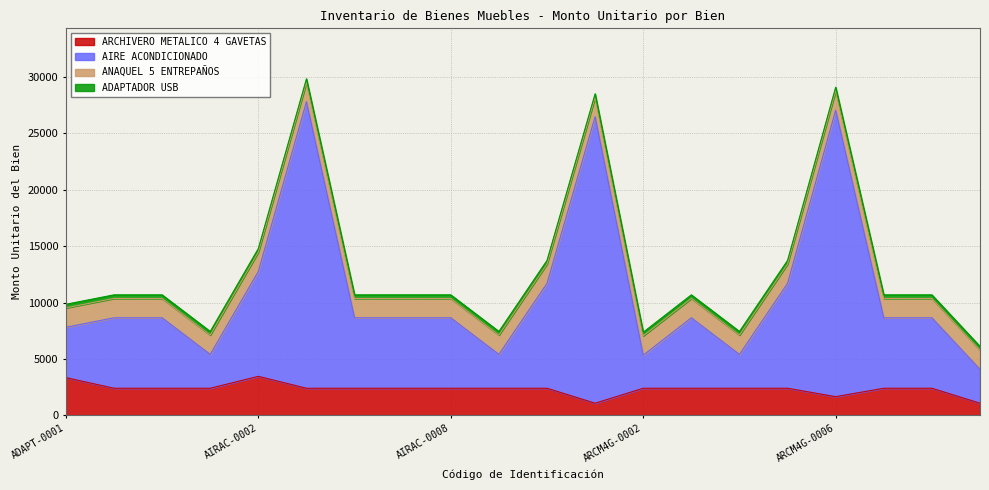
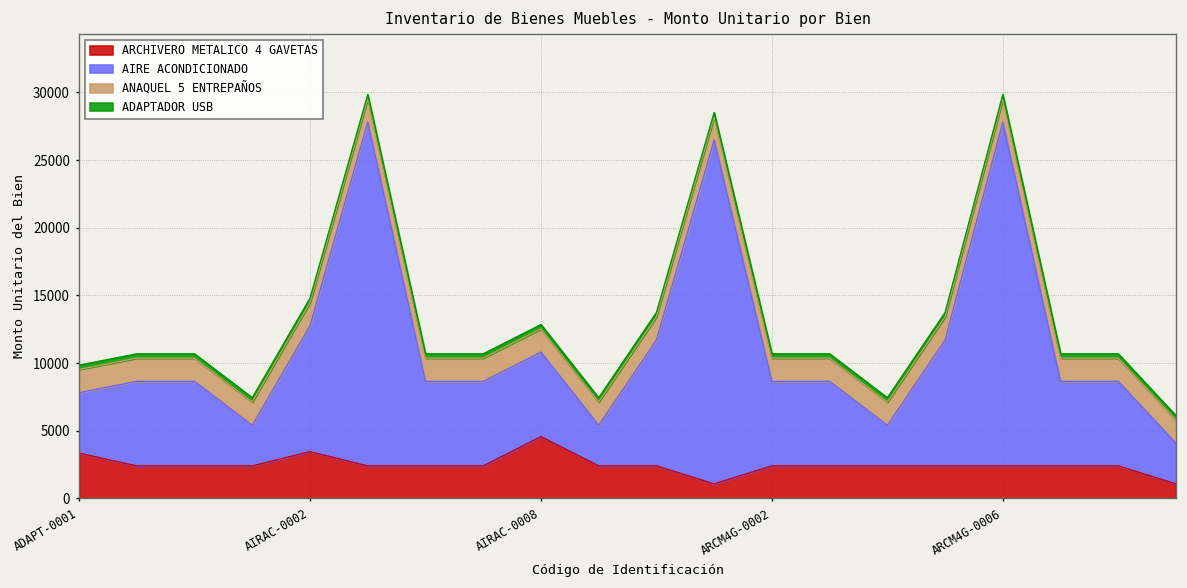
  {
    "ARCHIVERO METALICO 4 GAVETAS": {
      "ADAPT-0001": 3300,
      "AIRAC-0002": 3500,
-     "AIRAC-0008": 2400,
+     "AIRAC-0008": 4600,
      "ARCM4G-0002": 2400,
-     "ARCM4G-0006": 1700
+     "ARCM4G-0006": 2400
    },
    "AIRE ACONDICIONADO": {
      "ADAPT-0001": 4500,
      "AIRAC-0002": 9300,
      "AIRAC-0008": 6200,
-     "ARCM4G-0002": 2900,
+     "ARCM4G-0002": 6200,
      "ARCM4G-0006": 25400
    },
    "ANAQUEL 5 ENTREPAÑOS": {
      "ADAPT-0001": 1700,
      "AIRAC-0002": 1700,
      "AIRAC-0008": 1700,
      "ARCM4G-0002": 1700,
      "ARCM4G-0006": 1700
    },
    "ADAPTADOR USB": {
      "ADAPT-0001": 300,
      "AIRAC-0002": 300,
      "AIRAC-0008": 300,
      "ARCM4G-0002": 300,
      "ARCM4G-0006": 300
    }
  }
